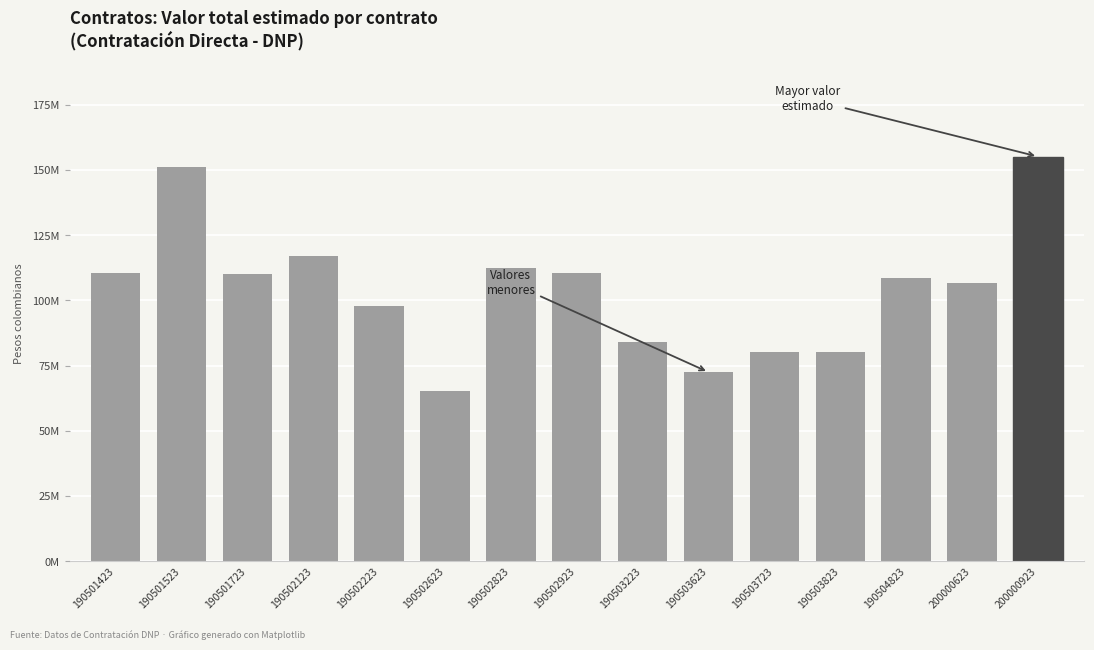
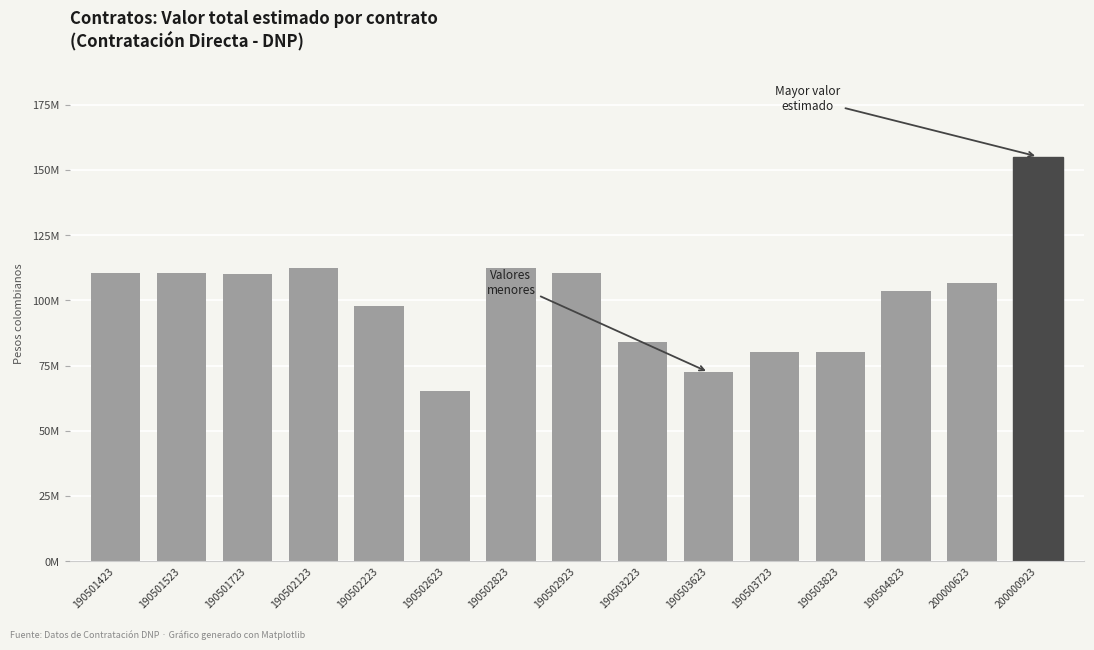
  {
    "190501423": 110000000,
-   "190501523": 151000000,
+   "190501523": 110000000,
    "190501723": 110000000,
-   "190502123": 117000000,
+   "190502123": 112000000,
    "190502223": 98000000,
    "190502623": 65000000,
    "190502823": 112000000,
    "190502923": 110000000,
    "190503223": 84000000,
    "190503623": 72000000,
    "190503723": 80000000,
    "190503823": 80000000,
-   "190504823": 109000000,
+   "190504823": 104000000,
    "200000623": 106000000,
    "200000923": 155000000
  }
